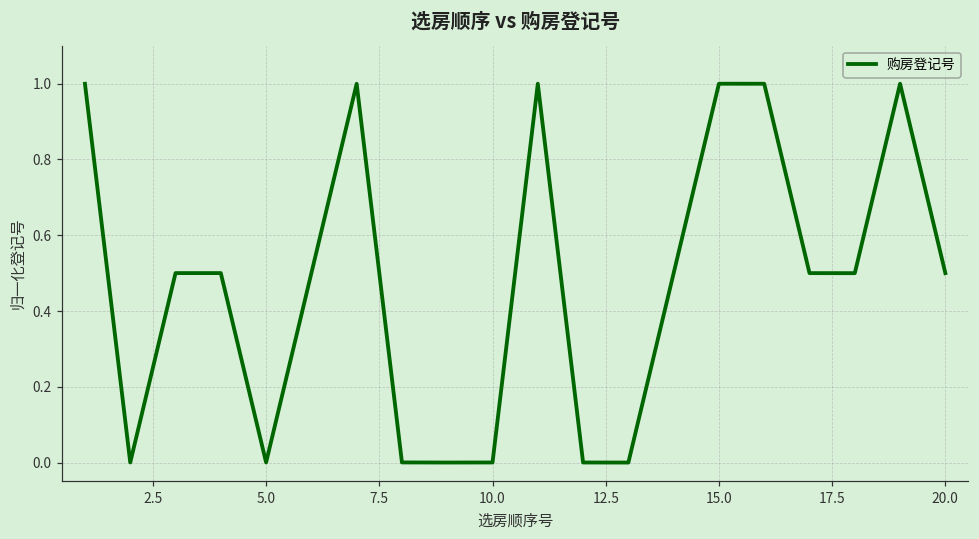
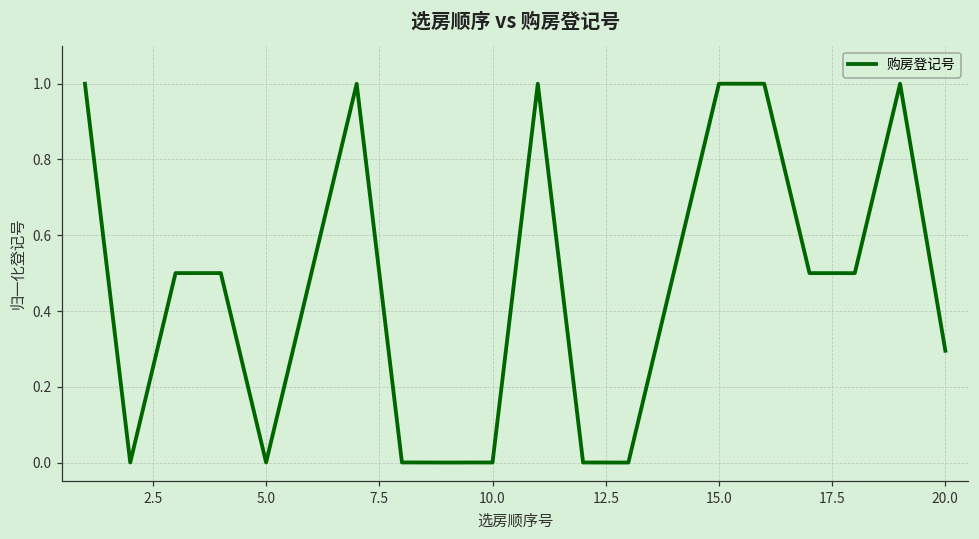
  {
    "5.0": 0.00,
    "10.0": 0.00,
    "15.0": 1.00,
-   "20.0": 0.50
+   "20.0": 0.30
  }
